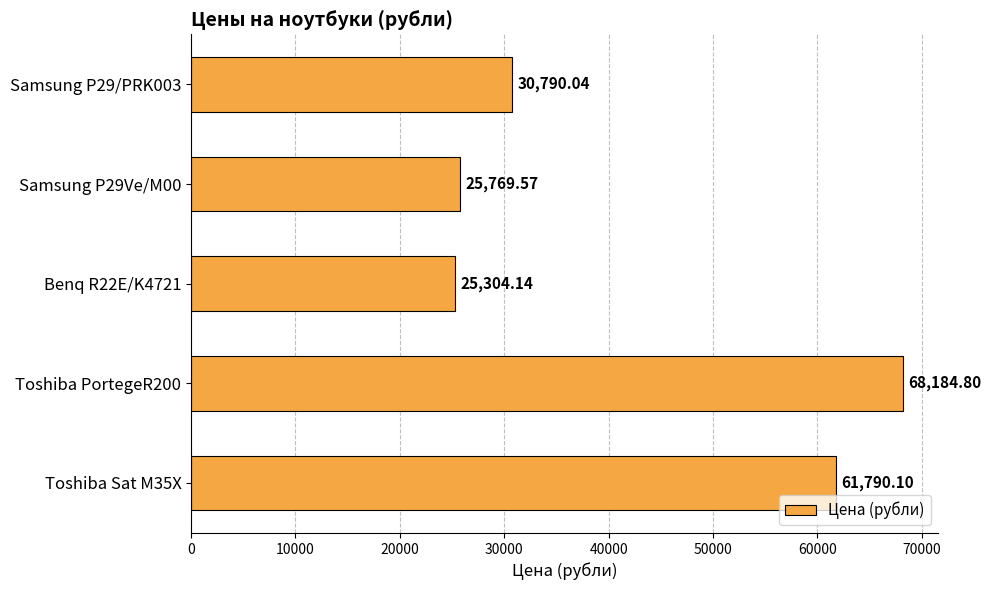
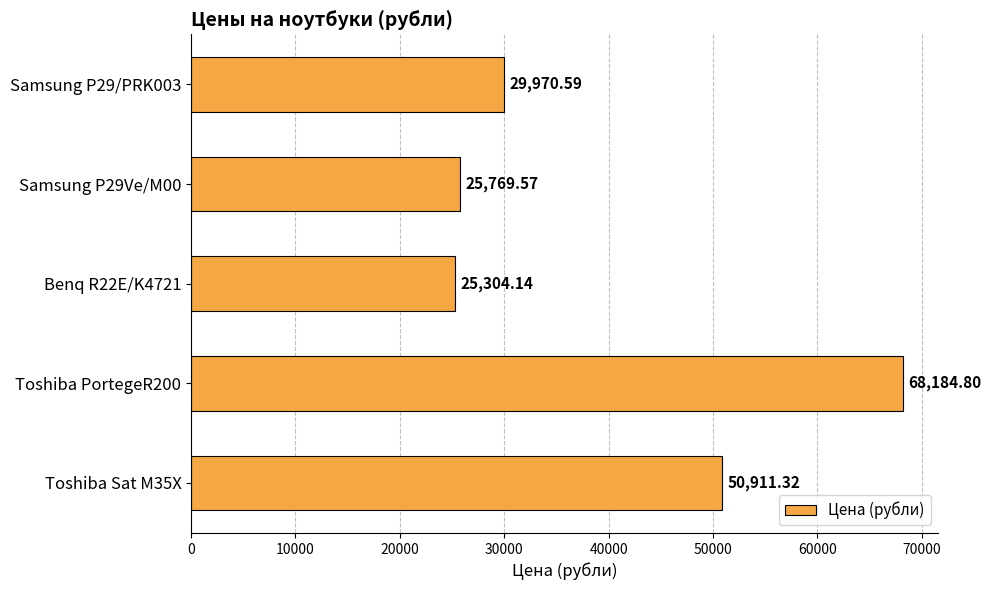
  {
-   "Samsung P29/PRK003": "30,790.04",
+   "Samsung P29/PRK003": "29,970.59",
    "Samsung P29Ve/M00": "25,769.57",
    "Benq R22E/K4721": "25,304.14",
    "Toshiba PortegeR200": "68,184.80",
-   "Toshiba Sat M35X": "61,790.10"
+   "Toshiba Sat M35X": "50,911.32"
  }
